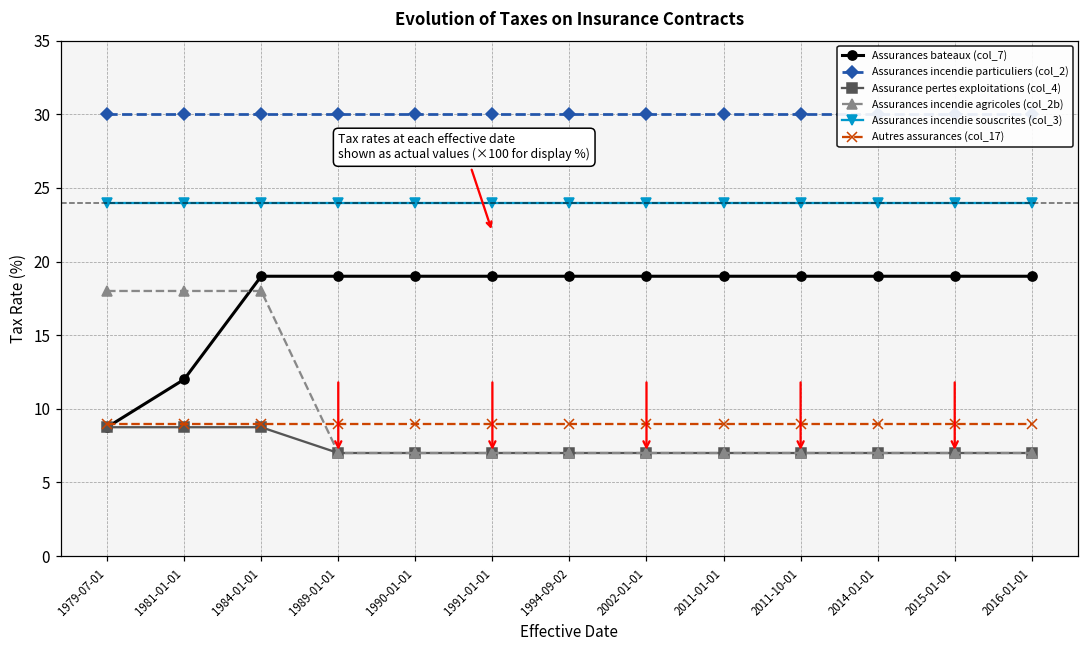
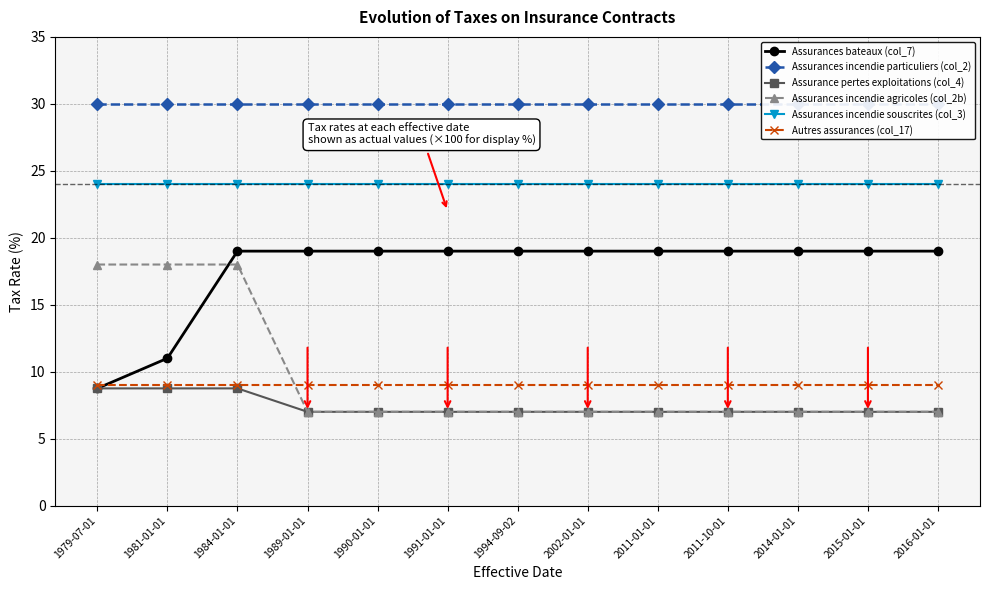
  {
    "Assurances bateaux (col_7)": {
-     "1981-01-01": 12.0,
+     "1981-01-01": 11.0,
      "1984-01-01": 19.0,
      "1989-01-01": 19.0,
      "1990-01-01": 19.0,
      "1991-01-01": 19.0,
      "1994-09-02": 19.0,
      "2002-01-01": 19.0,
      "2011-01-01": 19.0,
      "2011-10-01": 19.0,
      "2014-01-01": 19.0,
      "2015-01-01": 19.0,
      "2016-01-01": 19.0
    },
    "Assurances incendie particuliers (col_2)": {
      "1979-07-01": 30.0,
      "1981-01-01": 30.0,
      "1984-01-01": 30.0,
      "1989-01-01": 30.0,
      "1990-01-01": 30.0,
      "1991-01-01": 30.0,
      "1994-09-02": 30.0,
      "2002-01-01": 30.0,
      "2011-01-01": 30.0,
      "2011-10-01": 30.0
    },
    "Assurance pertes exploitations (col_4)": {
      "1981-01-01": 8.8,
      "1984-01-01": 8.8
    },
    "Assurances incendie agricoles (col_2b)": {
      "1979-07-01": 18.0,
      "1981-01-01": 18.0,
      "1984-01-01": 18.0
    },
    "Assurances incendie souscrites (col_3)": {
      "1979-07-01": 24.0,
      "1981-01-01": 24.0,
      "1984-01-01": 24.0,
      "2002-01-01": 24.0,
      "2011-01-01": 24.0,
      "2011-10-01": 24.0,
      "2014-01-01": 24.0,
      "2015-01-01": 24.0,
      "2016-01-01": 24.0
    },
    "Autres assurances (col_17)": {
      "1979-07-01": 9.0,
      "1981-01-01": 9.0,
      "1984-01-01": 9.0,
      "1989-01-01": 9.0,
      "1990-01-01": 9.0,
      "1991-01-01": 9.0,
      "1994-09-02": 9.0,
      "2002-01-01": 9.0,
      "2011-01-01": 9.0,
      "2011-10-01": 9.0,
      "2014-01-01": 9.0,
      "2015-01-01": 9.0,
      "2016-01-01": 9.0
    }
  }
